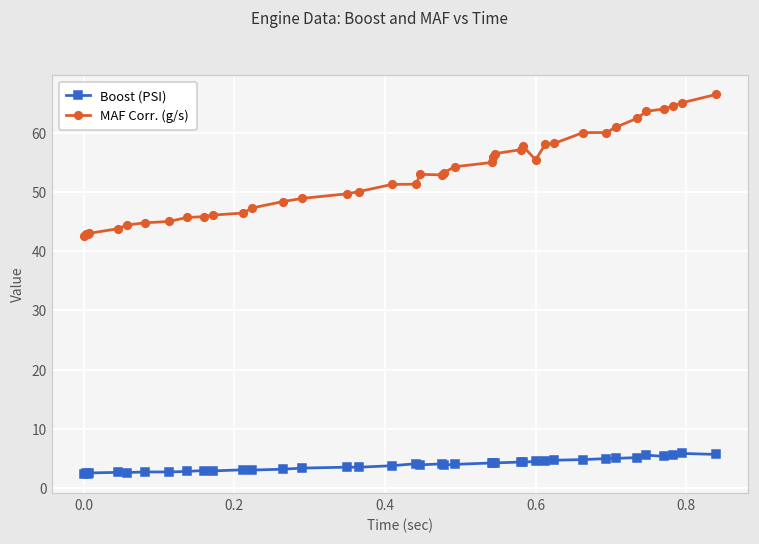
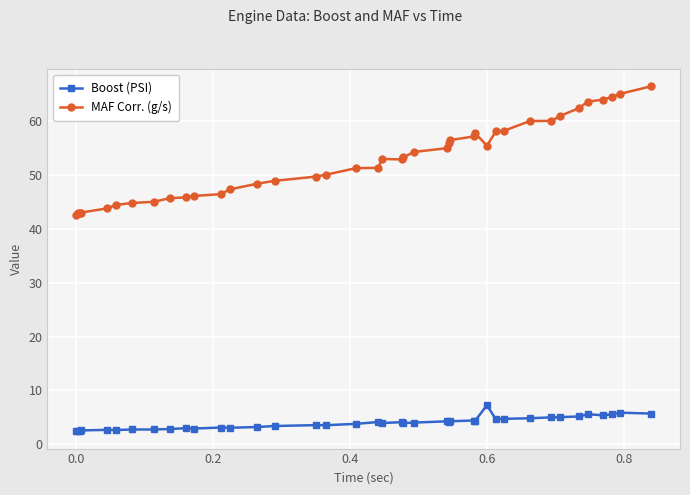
  {
    "Boost (PSI)": {
      "0.0": 2,
-     "0.6": 5
+     "0.6": 7
    },
    "MAF Corr. (g/s)": {
      "0.0": 43,
      "0.6": 55
    }
  }
